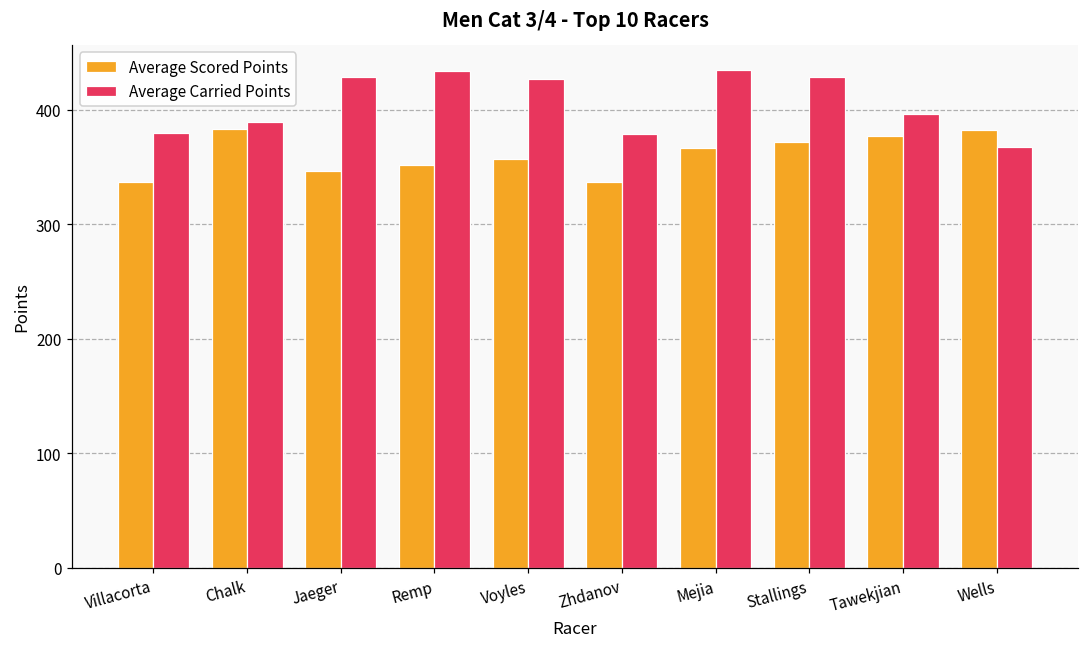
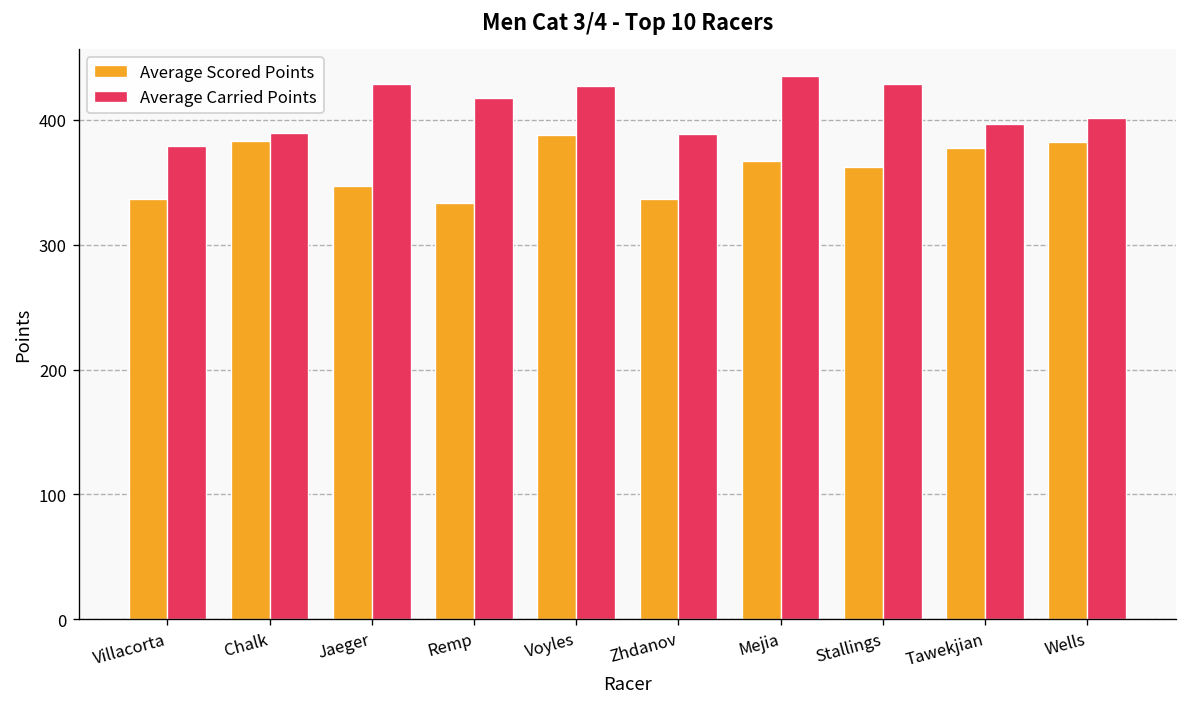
  {
    "Average Scored Points": {
      "Villacorta": 336,
      "Chalk": 383,
      "Jaeger": 347,
-     "Remp": 352,
-     "Voyles": 357,
+     "Remp": 333,
+     "Voyles": 388,
      "Zhdanov": 336,
      "Mejia": 367,
-     "Stallings": 372,
+     "Stallings": 362,
      "Tawekjian": 377,
      "Wells": 382
    },
    "Average Carried Points": {
      "Villacorta": 379,
      "Chalk": 389,
      "Jaeger": 428,
-     "Remp": 434,
+     "Remp": 417,
      "Voyles": 427,
-     "Zhdanov": 378,
+     "Zhdanov": 388,
      "Mejia": 435,
      "Stallings": 429,
      "Tawekjian": 396,
-     "Wells": 368
+     "Wells": 402
    }
  }
